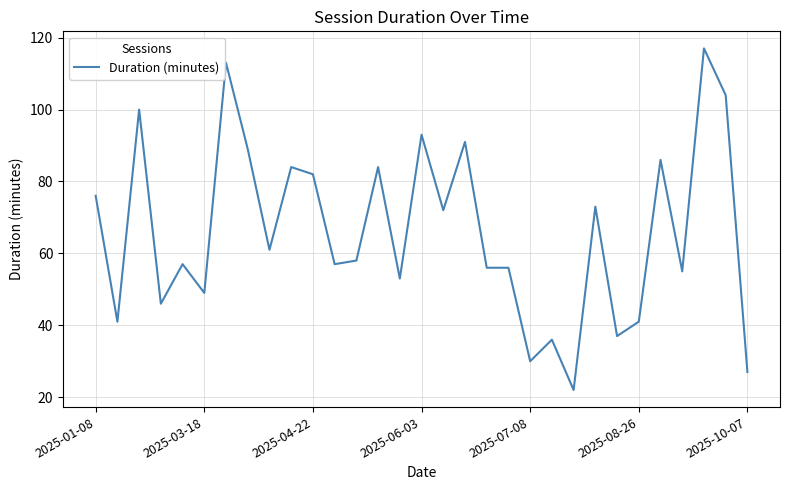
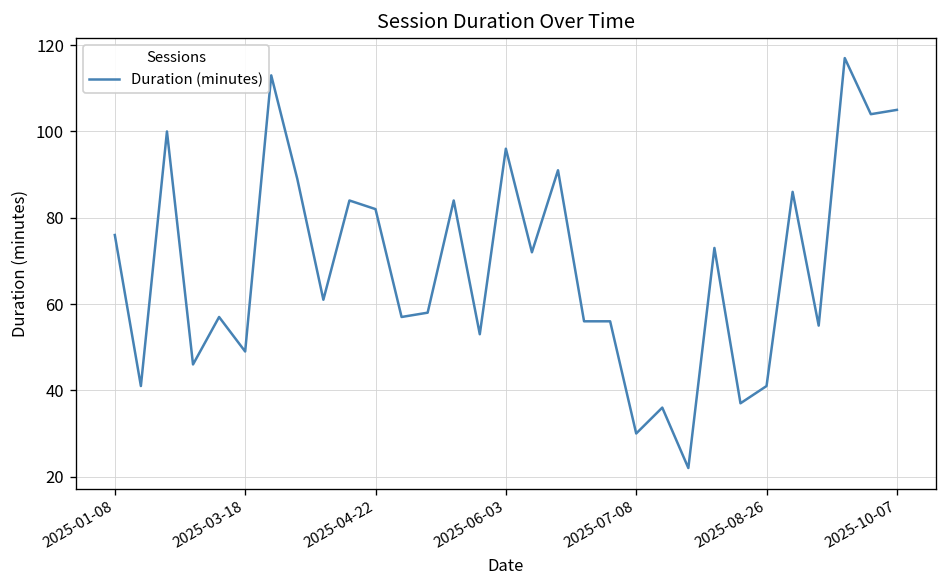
  {
    "2025-01-08": 76,
    "2025-03-18": 49,
    "2025-04-22": 82,
-   "2025-06-03": 93,
+   "2025-06-03": 96,
    "2025-07-08": 30,
    "2025-08-26": 41,
-   "2025-10-07": 27
+   "2025-10-07": 105
  }
